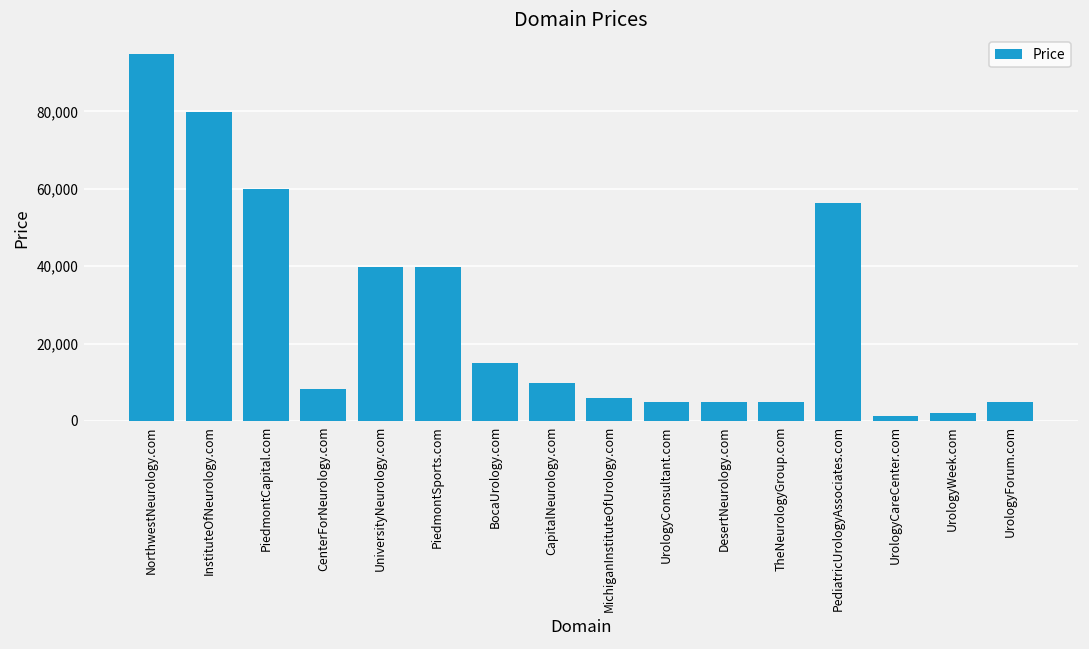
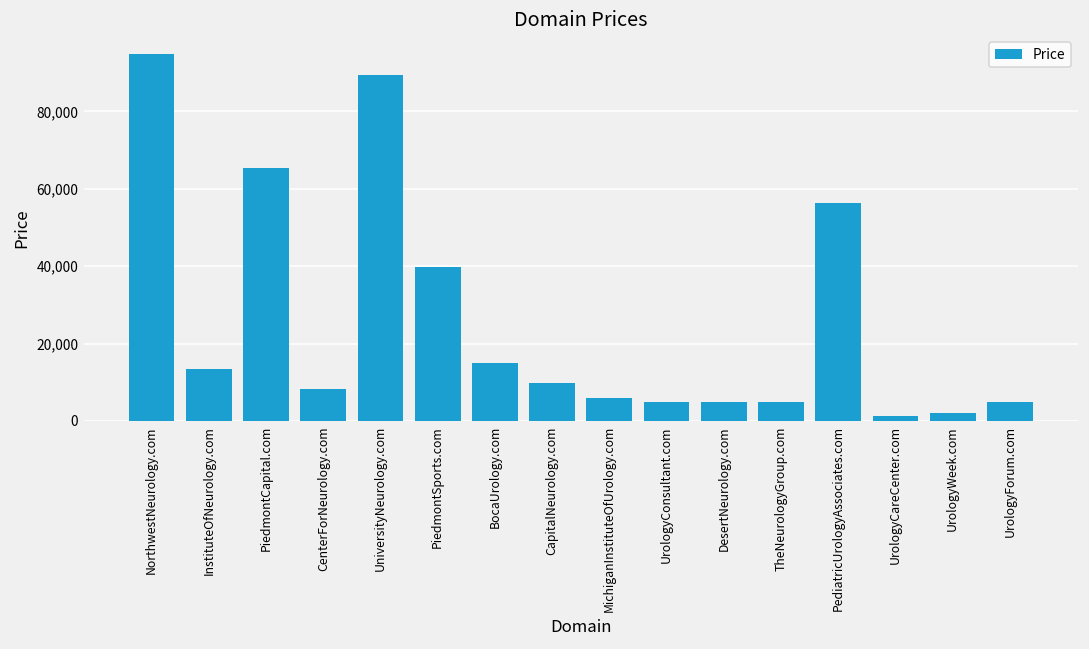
  {
    "NorthwestNeurology.com": "95,000",
-   "InstituteOfNeurology.com": "80,000",
-   "PiedmontCapital.com": "60,000",
+   "InstituteOfNeurology.com": "14,000",
+   "PiedmontCapital.com": "65,000",
    "CenterForNeurology.com": "8,000",
-   "UniversityNeurology.com": "40,000",
+   "UniversityNeurology.com": "90,000",
    "PiedmontSports.com": "40,000",
    "BocaUrology.com": "15,000",
    "CapitalNeurology.com": "10,000",
    "MichiganInstituteOfUrology.com": "6,000",
    "UrologyConsultant.com": "5,000",
    "DesertNeurology.com": "5,000",
    "TheNeurologyGroup.com": "5,000",
    "PediatricUrologyAssociates.com": "56,000",
    "UrologyCareCenter.com": "1,000",
    "UrologyWeek.com": "2,000",
    "UrologyForum.com": "5,000"
  }
